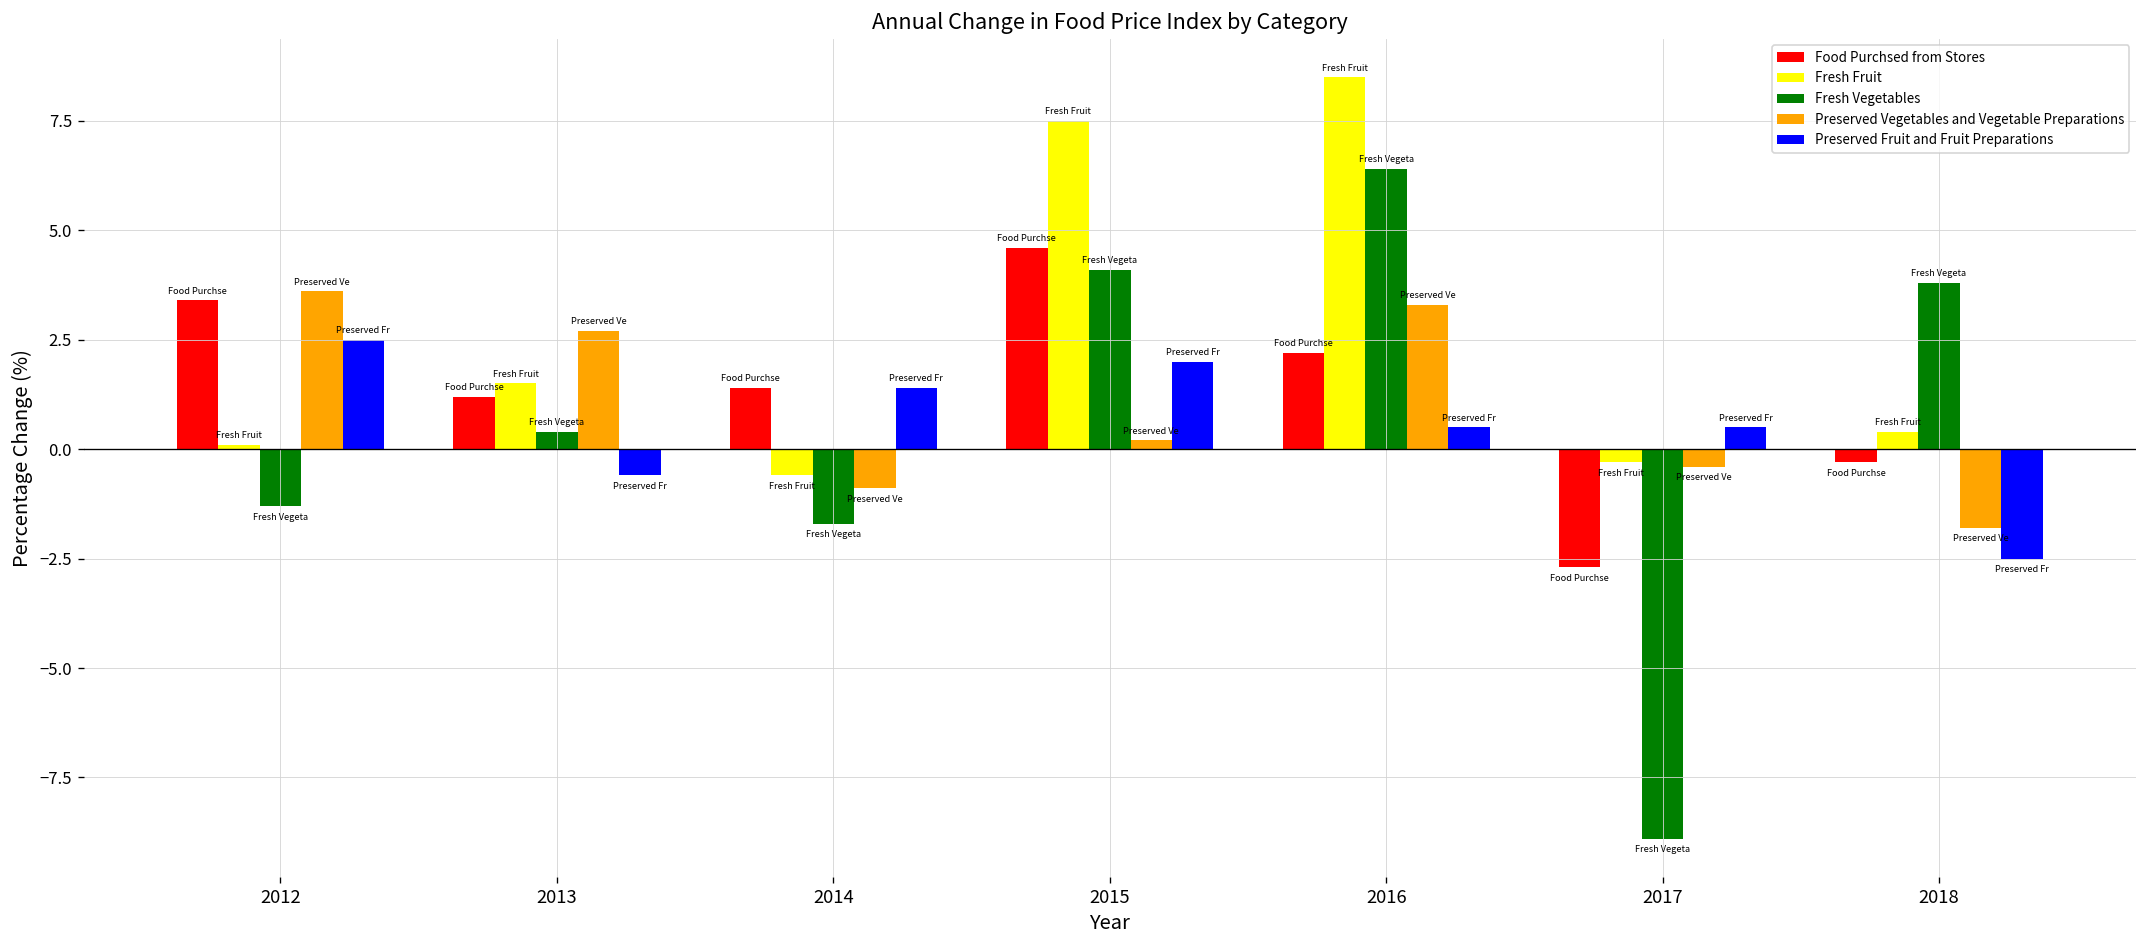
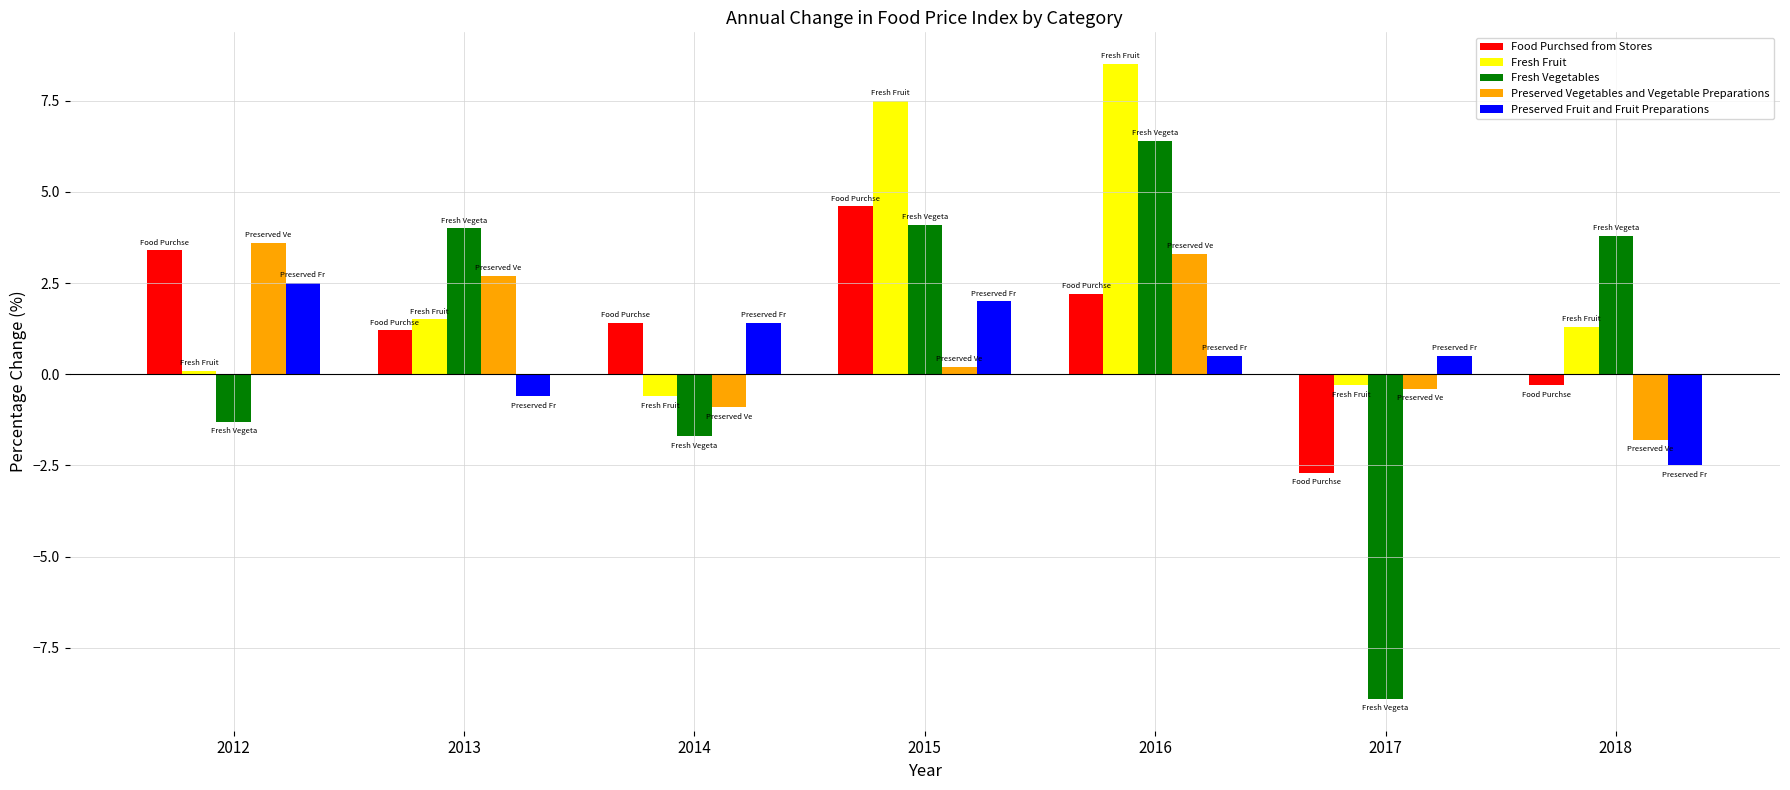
  {
    "Food Purchsed from Stores": {
      "2012": 3.4,
      "2013": 1.2,
      "2014": 1.4,
      "2015": 4.6,
      "2016": 2.2,
      "2017": -2.7,
      "2018": -0.3
    },
    "Fresh Fruit": {
      "2012": 0.1,
      "2013": 1.5,
      "2014": -0.6,
      "2015": 7.5,
      "2016": 8.5,
      "2017": -0.3,
-     "2018": 0.4
+     "2018": 1.3
    },
    "Fresh Vegetables": {
      "2012": -1.3,
-     "2013": 0.4,
+     "2013": 4.0,
      "2014": -1.7,
      "2015": 4.1,
      "2016": 6.4,
      "2017": -8.9,
      "2018": 3.8
    },
    "Preserved Vegetables and Vegetable Preparations": {
      "2012": 3.6,
      "2013": 2.7,
      "2014": -0.9,
      "2015": 0.2,
      "2016": 3.3,
      "2017": -0.4,
      "2018": -1.8
    },
    "Preserved Fruit and Fruit Preparations": {
      "2012": 2.5,
      "2013": -0.6,
      "2014": 1.4,
      "2015": 2.0,
      "2016": 0.5,
      "2017": 0.5,
      "2018": -2.5
    }
  }
